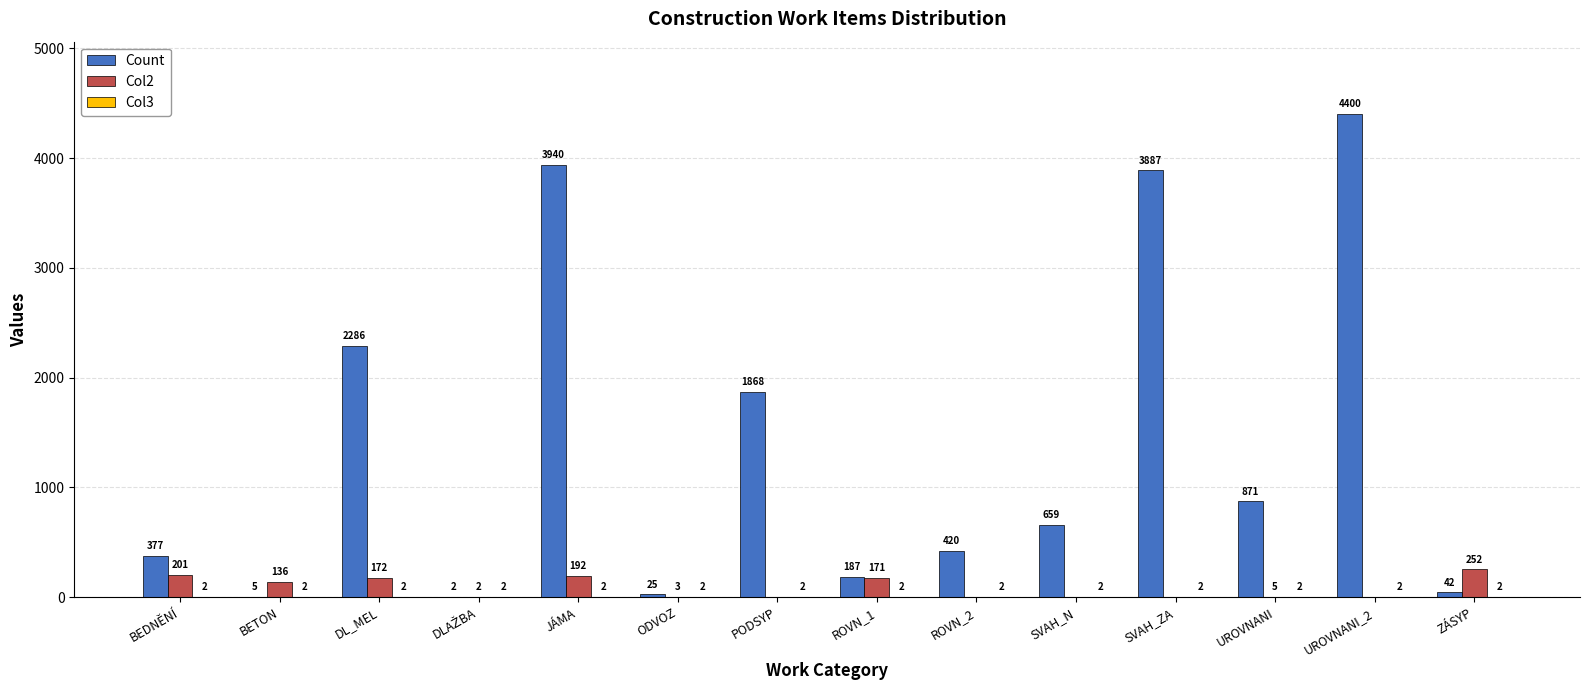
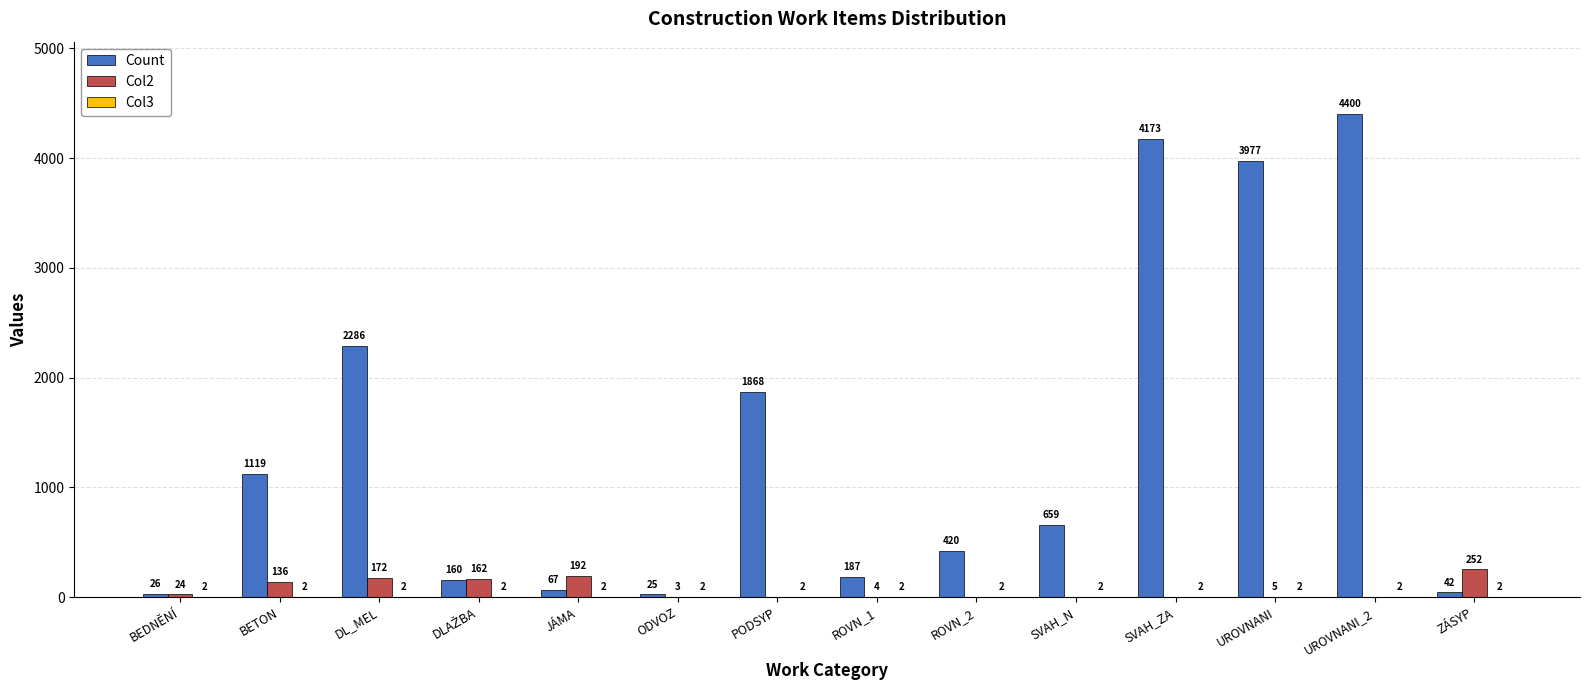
  {
    "Count": {
-     "BEDNĚNÍ": 377,
-     "BETON": 5,
+     "BEDNĚNÍ": 26,
+     "BETON": 1119,
      "DL_MEL": 2286,
-     "DLAŽBA": 2,
-     "JÁMA": 3940,
+     "DLAŽBA": 160,
+     "JÁMA": 67,
      "ODVOZ": 25,
      "PODSYP": 1868,
      "ROVN_1": 187,
      "ROVN_2": 420,
      "SVAH_N": 659,
-     "SVAH_ZA": 3887,
-     "UROVNANI": 871,
+     "SVAH_ZA": 4173,
+     "UROVNANI": 3977,
      "UROVNANI_2": 4400,
      "ZÁSYP": 42
    },
    "Col2": {
-     "BEDNĚNÍ": 201,
+     "BEDNĚNÍ": 24,
      "BETON": 136,
      "DL_MEL": 172,
-     "DLAŽBA": 2,
+     "DLAŽBA": 162,
      "JÁMA": 192,
      "ODVOZ": 3,
-     "ROVN_1": 171,
+     "ROVN_1": 4,
      "UROVNANI": 5,
      "ZÁSYP": 252
    },
    "Col3": {
      "BEDNĚNÍ": 2,
      "BETON": 2,
      "DL_MEL": 2,
      "DLAŽBA": 2,
      "JÁMA": 2,
      "ODVOZ": 2,
      "PODSYP": 2,
      "ROVN_1": 2,
      "ROVN_2": 2,
      "SVAH_N": 2,
      "SVAH_ZA": 2,
      "UROVNANI": 2,
      "UROVNANI_2": 2,
      "ZÁSYP": 2
    }
  }
